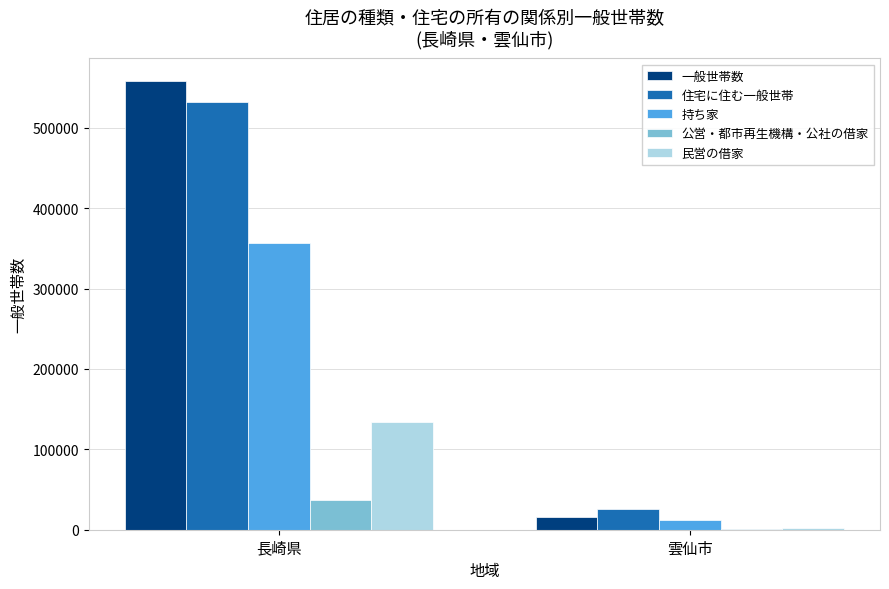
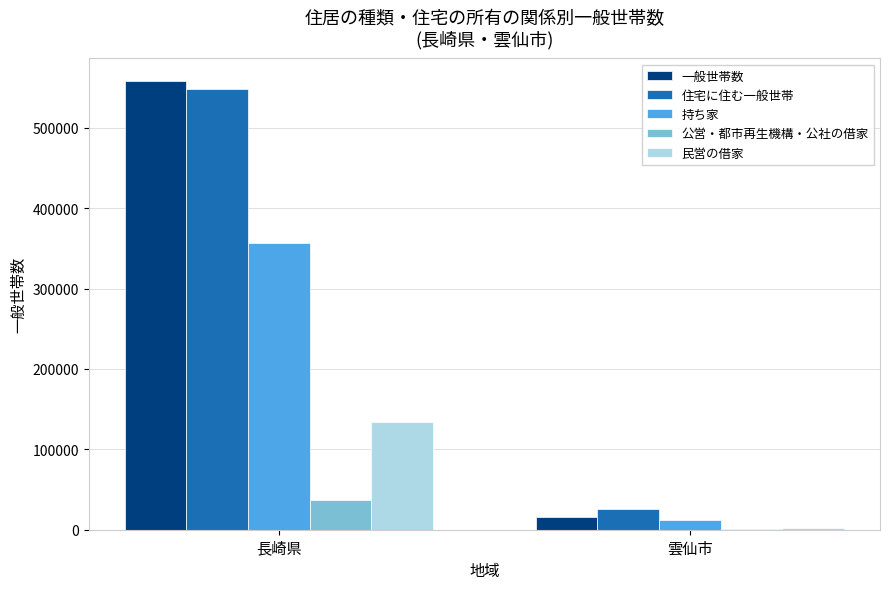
  {
    "一般世帯数": {
      "長崎県": 560000,
      "雲仙市": 20000
    },
    "住宅に住む一般世帯": {
-     "長崎県": 530000,
+     "長崎県": 550000,
      "雲仙市": 30000
    }
  }
